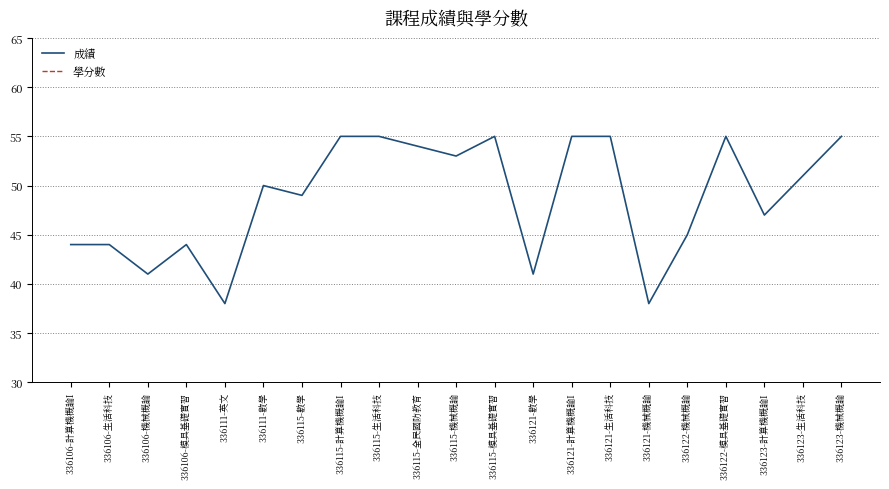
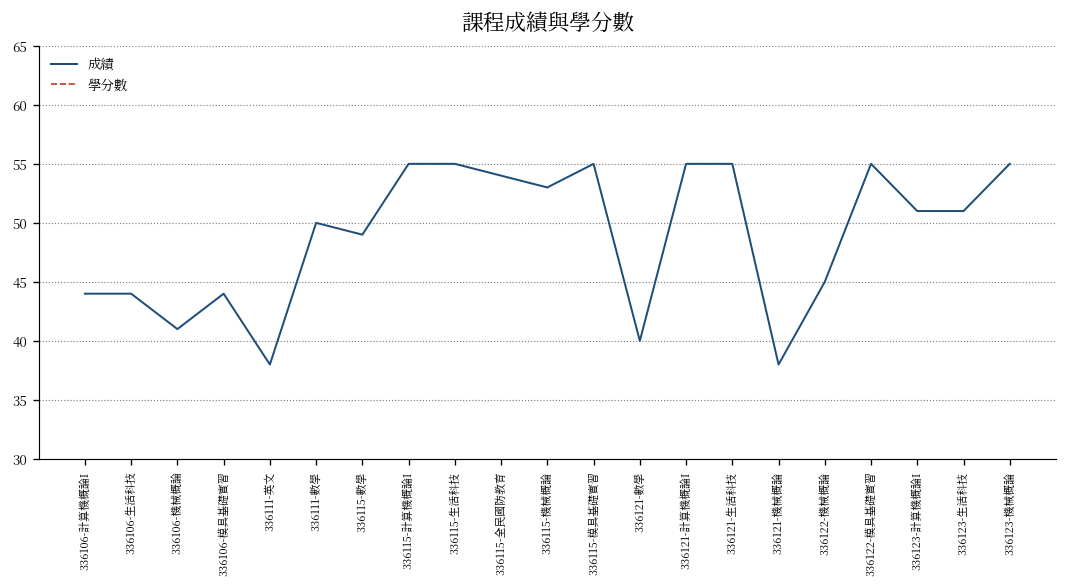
  {
    "成績": {
      "336106-計算機概論I": 44,
      "336106-生活科技": 44,
      "336106-機械概論": 41,
      "336106-模具基礎實習": 44,
      "336111-英文": 38,
      "336111-數學": 50,
      "336115-數學": 49,
      "336115-計算機概論I": 55,
      "336115-生活科技": 55,
      "336115-全民國防教育": 54,
      "336115-機械概論": 53,
      "336115-模具基礎實習": 55,
-     "336121-數學": 41,
+     "336121-數學": 40,
      "336121-計算機概論I": 55,
      "336121-生活科技": 55,
      "336121-機械概論": 38,
      "336122-機械概論": 45,
      "336122-模具基礎實習": 55,
-     "336123-計算機概論I": 47,
+     "336123-計算機概論I": 51,
      "336123-生活科技": 51,
      "336123-機械概論": 55
    }
  }
